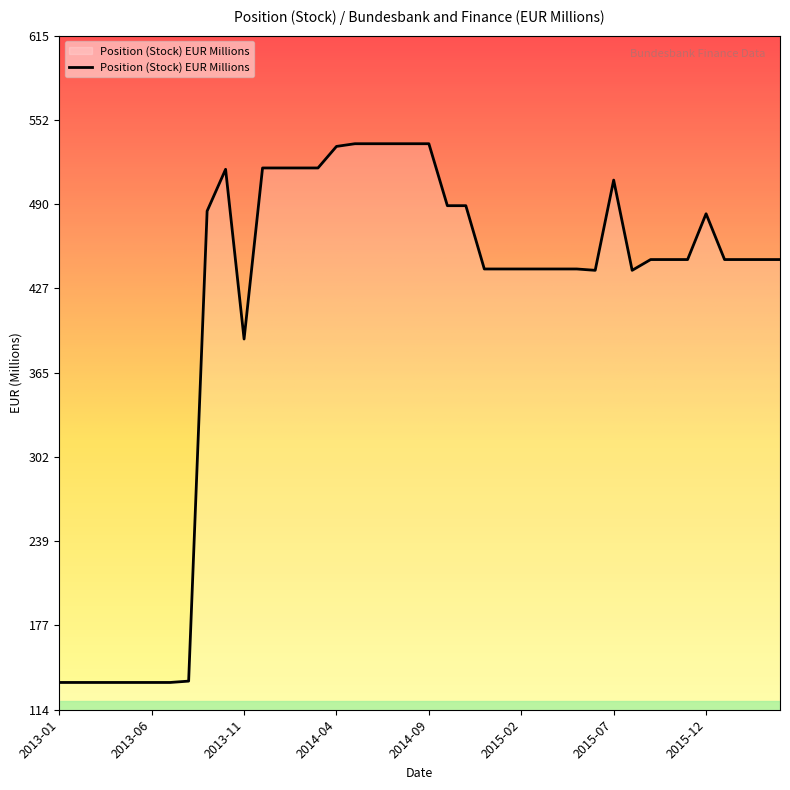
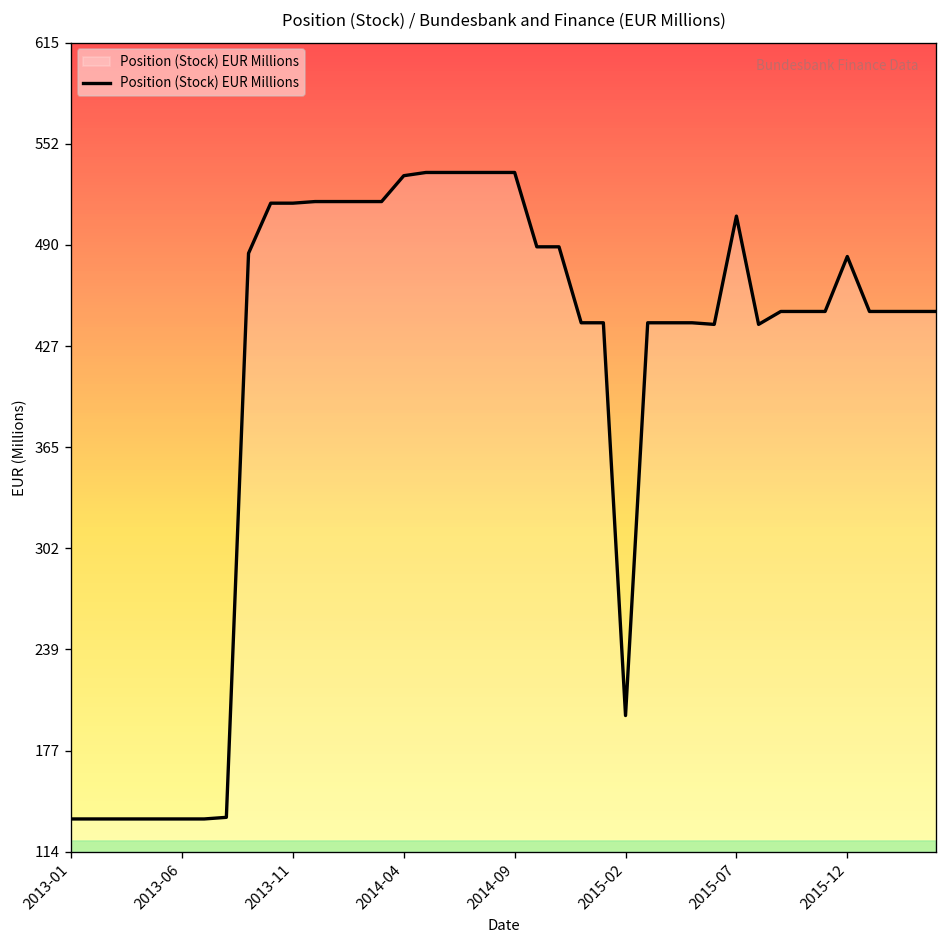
  {
    "2013-01": 135,
    "2013-06": 135,
-   "2013-11": 390,
+   "2013-11": 516,
    "2014-04": 533,
    "2014-09": 535,
-   "2015-02": 442,
+   "2015-02": 199,
    "2015-07": 508,
    "2015-12": 483
  }
